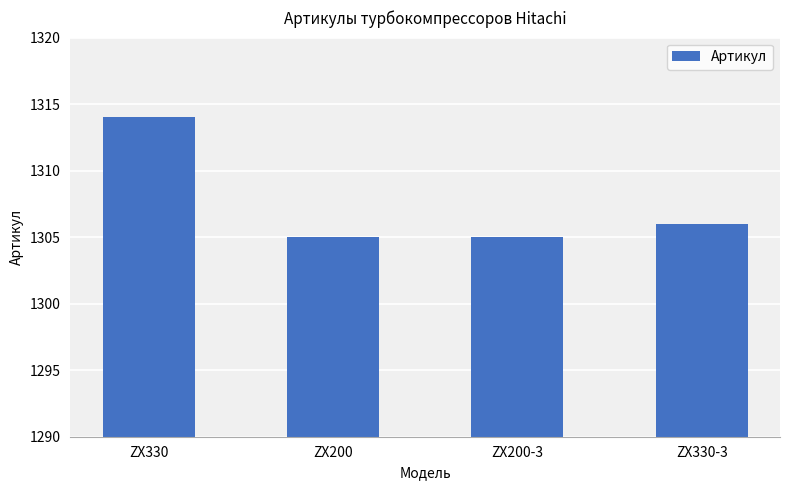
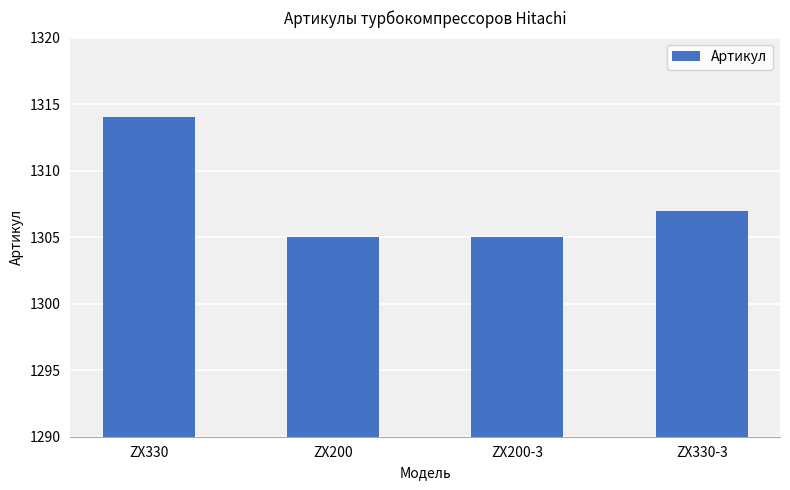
  {
    "ZX330": 1314,
    "ZX200": 1305,
    "ZX200-3": 1305,
-   "ZX330-3": 1306
+   "ZX330-3": 1307
  }
